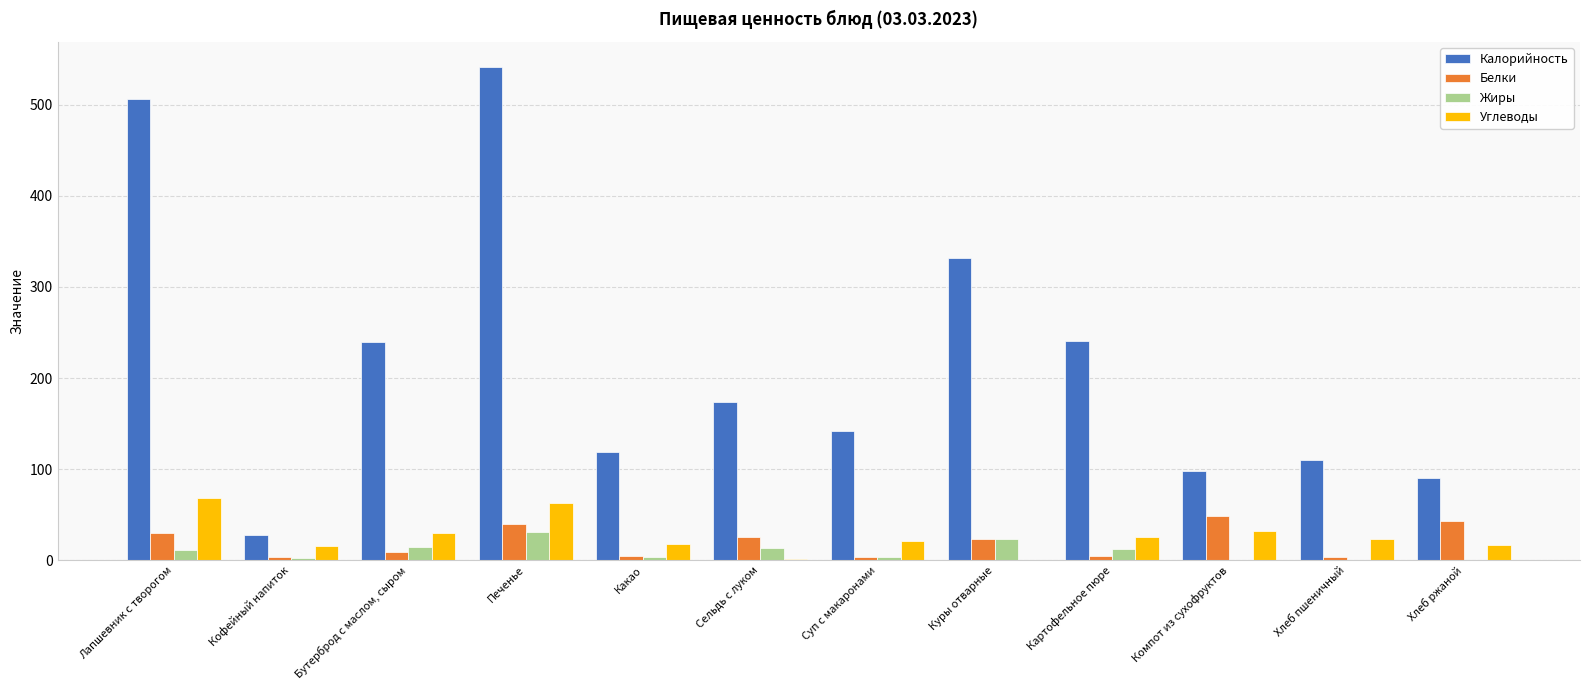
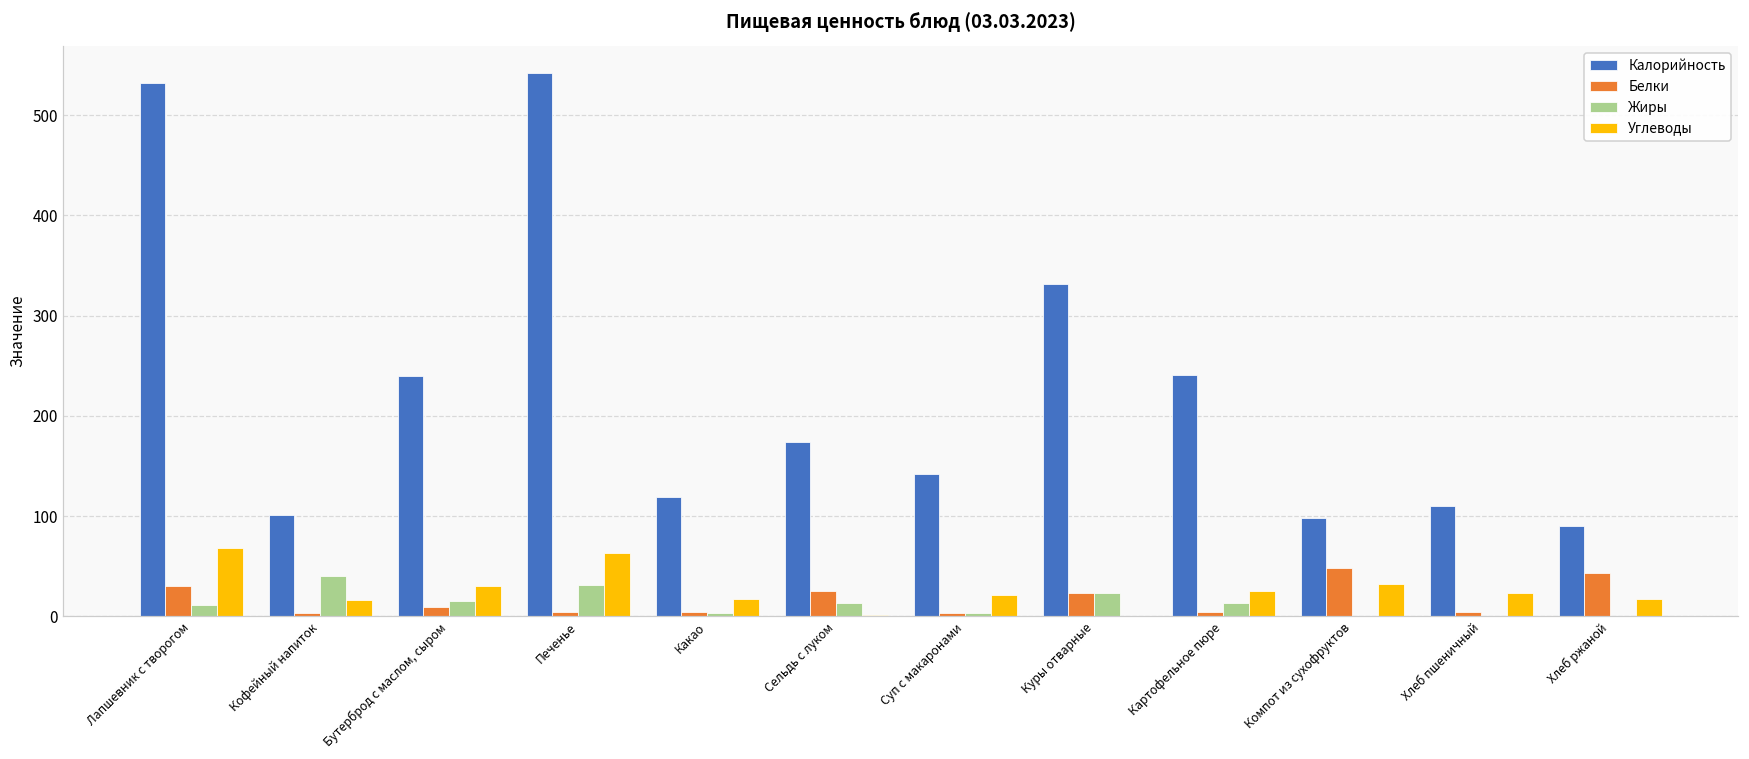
  {
    "Калорийность": {
-     "Лапшевник с творогом": 510,
-     "Кофейный напиток": 30,
+     "Лапшевник с творогом": 530,
+     "Кофейный напиток": 100,
      "Бутерброд с маслом, сыром": 240,
      "Печенье": 540,
      "Какао": 120,
      "Сельдь с луком": 170,
      "Суп с макаронами": 140,
      "Куры отварные": 330,
      "Картофельное пюре": 240,
      "Компот из сухофруктов": 100,
      "Хлеб пшеничный": 110,
      "Хлеб ржаной": 90
    },
    "Белки": {
      "Лапшевник с творогом": 30,
      "Кофейный напиток": 0,
      "Бутерброд с маслом, сыром": 10,
-     "Печенье": 40,
+     "Печенье": 0,
      "Какао": 0,
      "Сельдь с луком": 30,
      "Суп с макаронами": 0,
      "Куры отварные": 20,
      "Картофельное пюре": 0,
      "Компот из сухофруктов": 50,
      "Хлеб пшеничный": 0,
      "Хлеб ржаной": 40
    },
    "Жиры": {
      "Лапшевник с творогом": 10,
-     "Кофейный напиток": 0,
+     "Кофейный напиток": 40,
      "Бутерброд с маслом, сыром": 20,
      "Печенье": 30,
      "Какао": 0,
      "Сельдь с луком": 10,
      "Суп с макаронами": 0,
      "Куры отварные": 20,
      "Картофельное пюре": 10,
      "Хлеб пшеничный": 0,
      "Хлеб ржаной": 0
    },
    "Углеводы": {
      "Лапшевник с творогом": 70,
      "Кофейный напиток": 20,
      "Бутерброд с маслом, сыром": 30,
      "Печенье": 60,
      "Какао": 20,
      "Суп с макаронами": 20,
      "Картофельное пюре": 30,
      "Компот из сухофруктов": 30,
      "Хлеб пшеничный": 20,
      "Хлеб ржаной": 20
    }
  }
